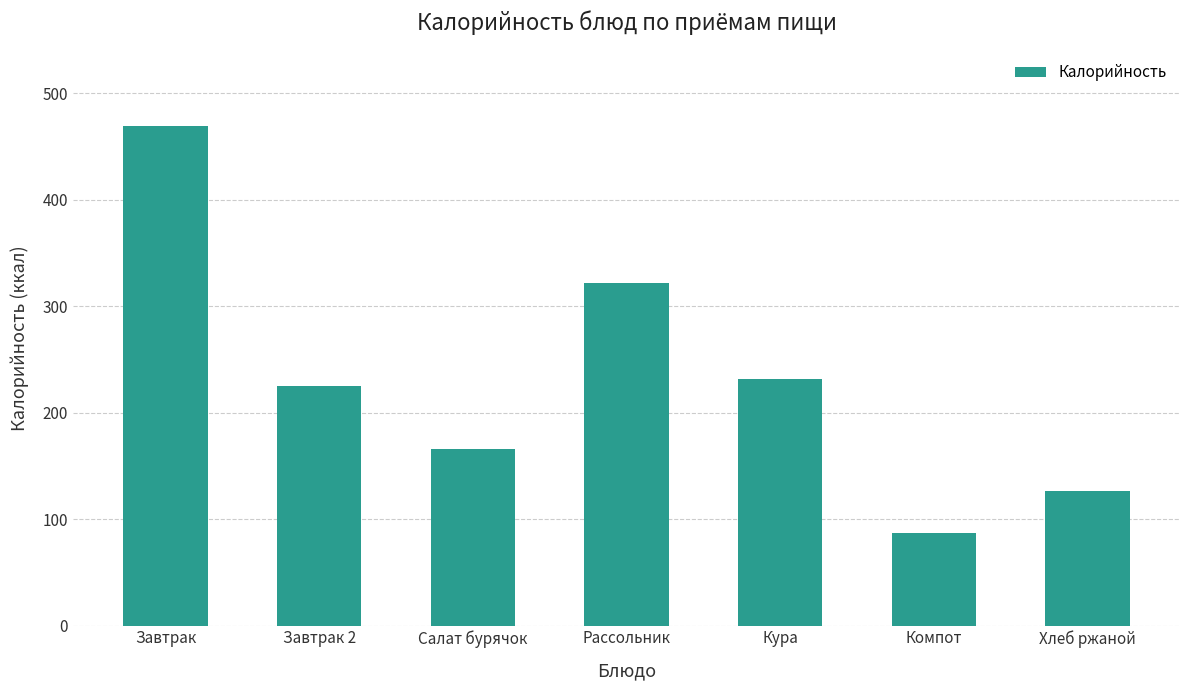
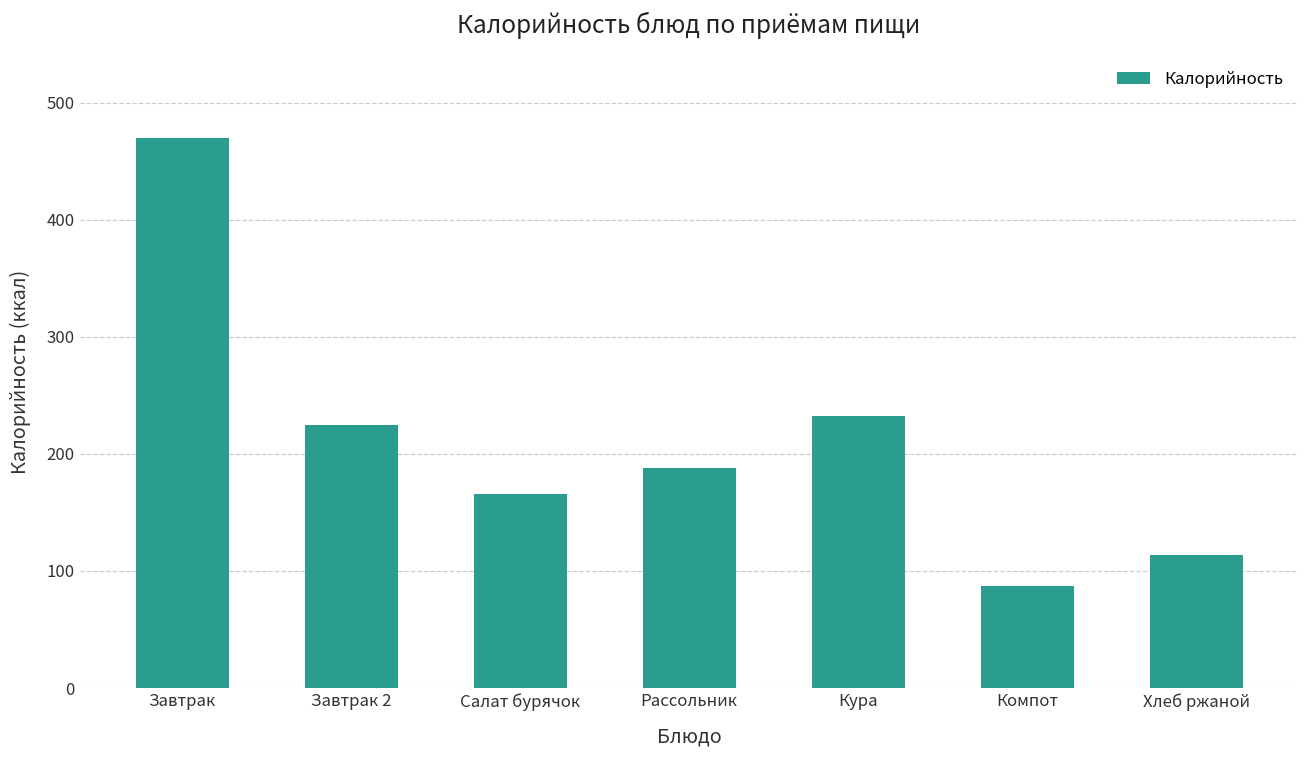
  {
    "Завтрак": 470,
    "Завтрак 2": 225,
    "Салат бурячок": 165,
-   "Рассольник": 321,
+   "Рассольник": 188,
    "Кура": 232,
    "Компот": 87,
-   "Хлеб ржаной": 127
+   "Хлеб ржаной": 114
  }
